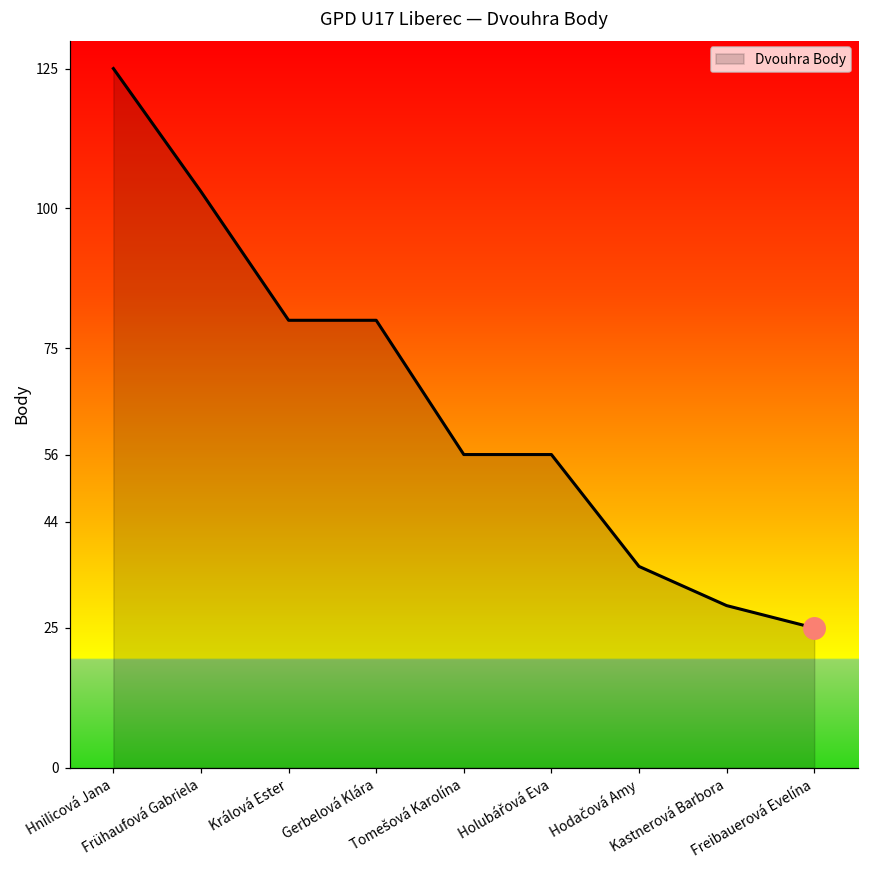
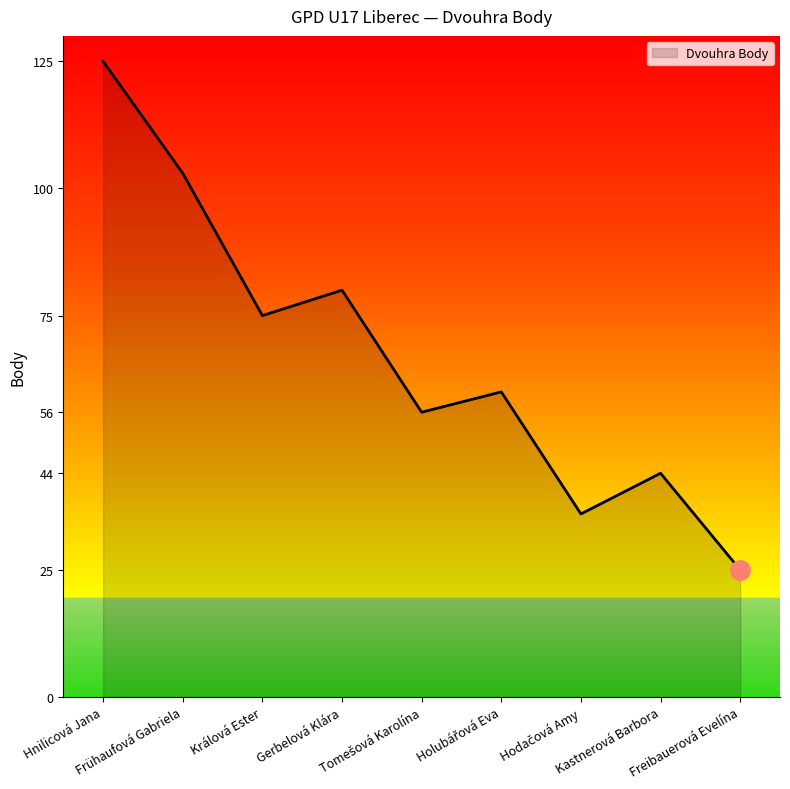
  {
    "Dvouhra Body": {
      "Hnilicová Jana": 125,
      "Frühaufová Gabriela": 103,
-     "Králová Ester": 80,
+     "Králová Ester": 75,
      "Gerbelová Klára": 80,
      "Tomešová Karolína": 56,
-     "Holubářová Eva": 56,
+     "Holubářová Eva": 60,
      "Hodačová Amy": 36,
-     "Kastnerová Barbora": 29
+     "Kastnerová Barbora": 44
    }
  }
